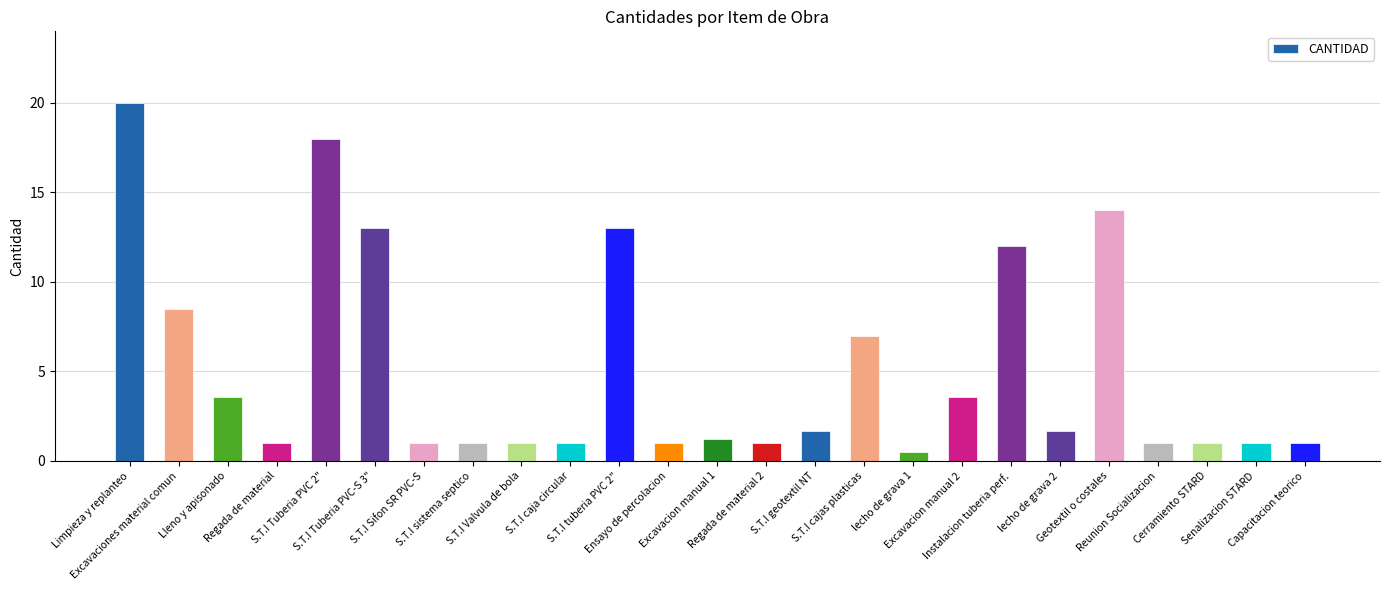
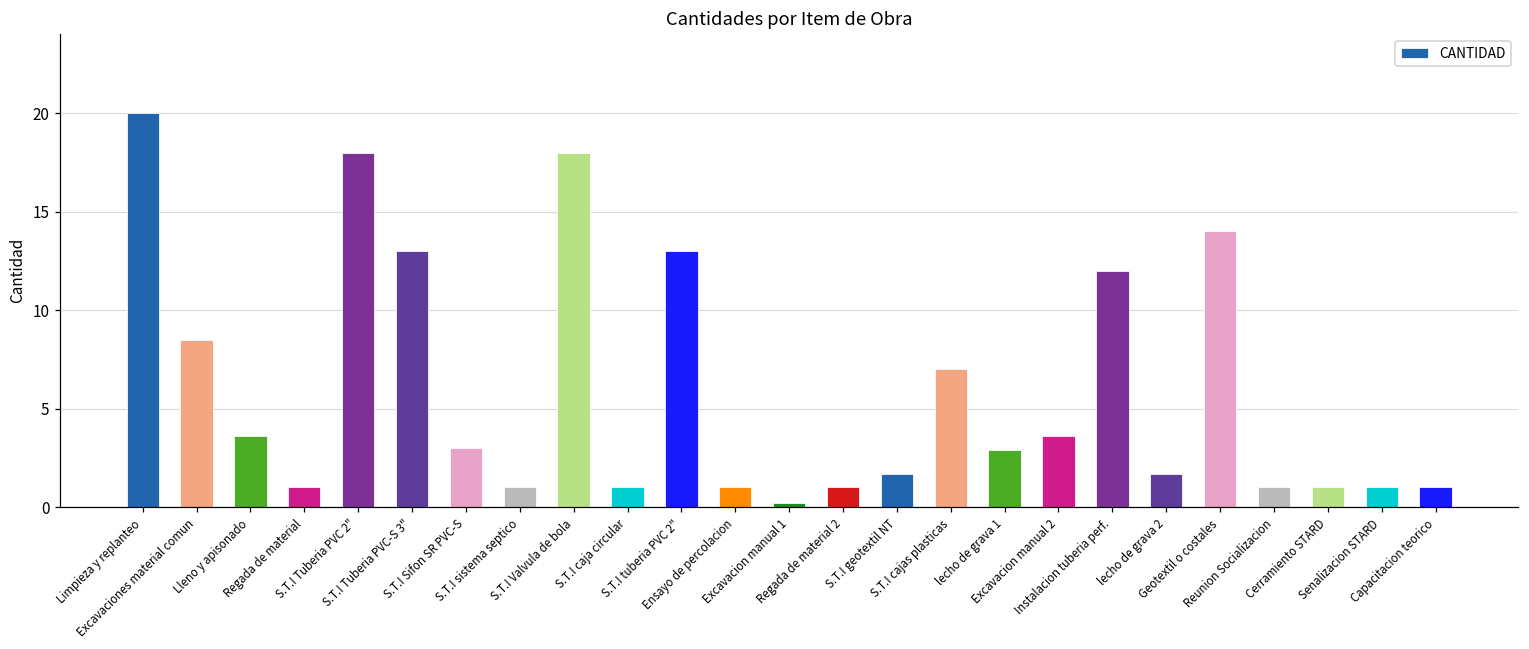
  {
    "Limpieza y replanteo": 20.0,
    "Excavaciones material comun": 8.5,
    "Lleno y apisonado": 3.6,
    "Regada de material": 1.0,
    "S.T.I Tuberia PVC 2\"": 18.0,
    "S.T.I Tuberia PVC-S 3\"": 13.0,
-   "S.T.I Sifon SR PVC-S": 1,
+   "S.T.I Sifon SR PVC-S": 3,
    "S.T.I sistema septico": 1.0,
-   "S.T.I Valvula de bola": 1,
+   "S.T.I Valvula de bola": 18,
    "S.T.I caja circular": 1.0,
    "S.T.I tuberia PVC 2\"": 13.0,
    "Ensayo de percolacion": 1.0,
-   "Excavacion manual 1": 1.2,
+   "Excavacion manual 1": 0.2,
    "Regada de material 2": 1.0,
    "S.T.I geotextil NT": 1.7,
    "S.T.I cajas plasticas": 7.0,
-   "lecho de grava 1": 0.5,
+   "lecho de grava 1": 2.9,
    "Excavacion manual 2": 3.6,
    "Instalacion tuberia perf.": 12.0,
    "lecho de grava 2": 1.7,
    "Geotextil o costales": 14.0,
    "Reunion Socializacion": 1.0,
    "Cerramiento STARD": 1.0,
    "Senalizacion STARD": 1.0,
    "Capacitacion teorico": 1.0
  }
